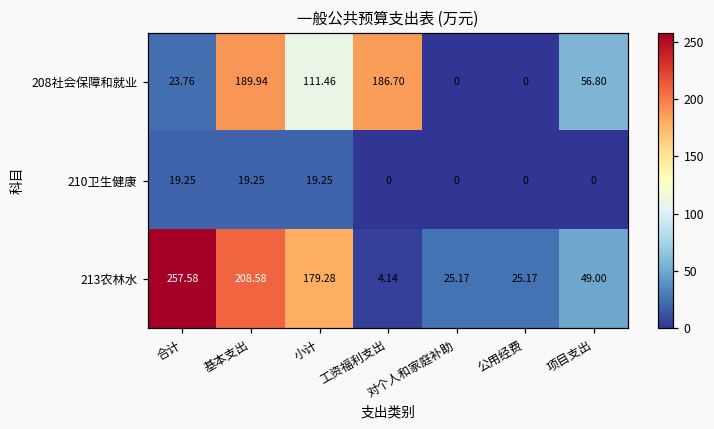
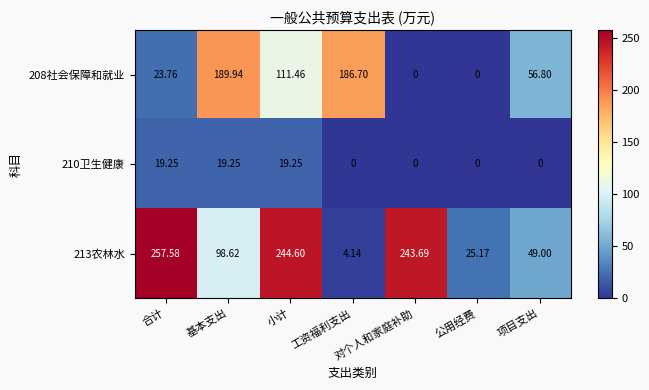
  {
    "208社会保障和就业": {
      "合计": 23.76,
      "基本支出": 189.94,
      "小计": 111.46,
      "工资福利支出": 186.70,
      "对个人和家庭补助": 0,
      "公用经费": 0,
      "项目支出": 56.80
    },
    "210卫生健康": {
      "合计": 19.25,
      "基本支出": 19.25,
      "小计": 19.25,
      "工资福利支出": 0,
      "对个人和家庭补助": 0,
      "公用经费": 0,
      "项目支出": 0
    },
    "213农林水": {
      "合计": 257.58,
-     "基本支出": 208.58,
-     "小计": 179.28,
+     "基本支出": 98.62,
+     "小计": 244.60,
      "工资福利支出": 4.14,
-     "对个人和家庭补助": 25.17,
+     "对个人和家庭补助": 243.69,
      "公用经费": 25.17,
      "项目支出": 49.00
    }
  }
